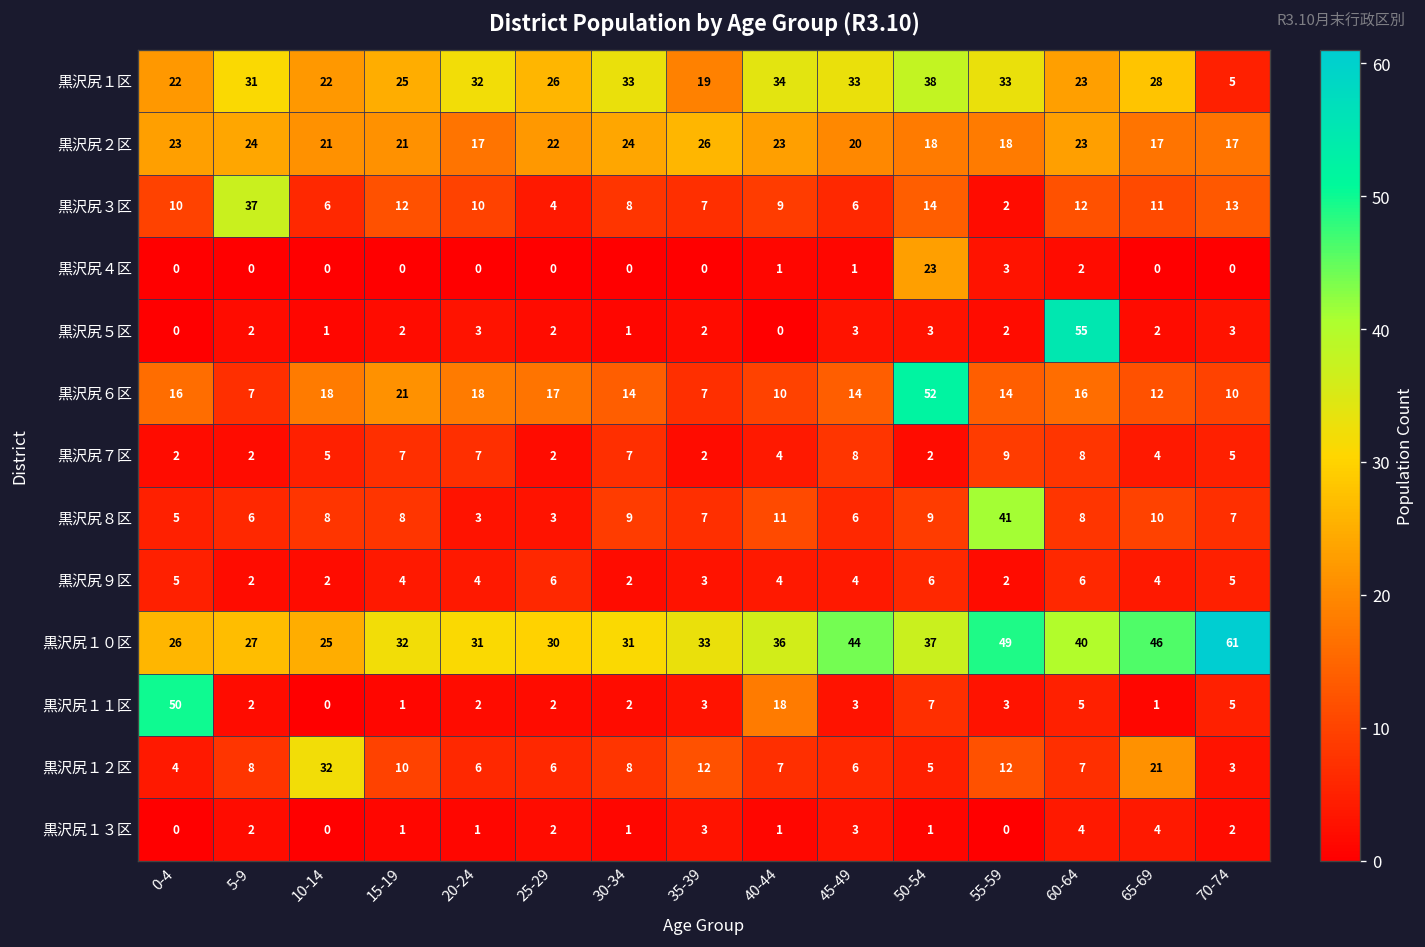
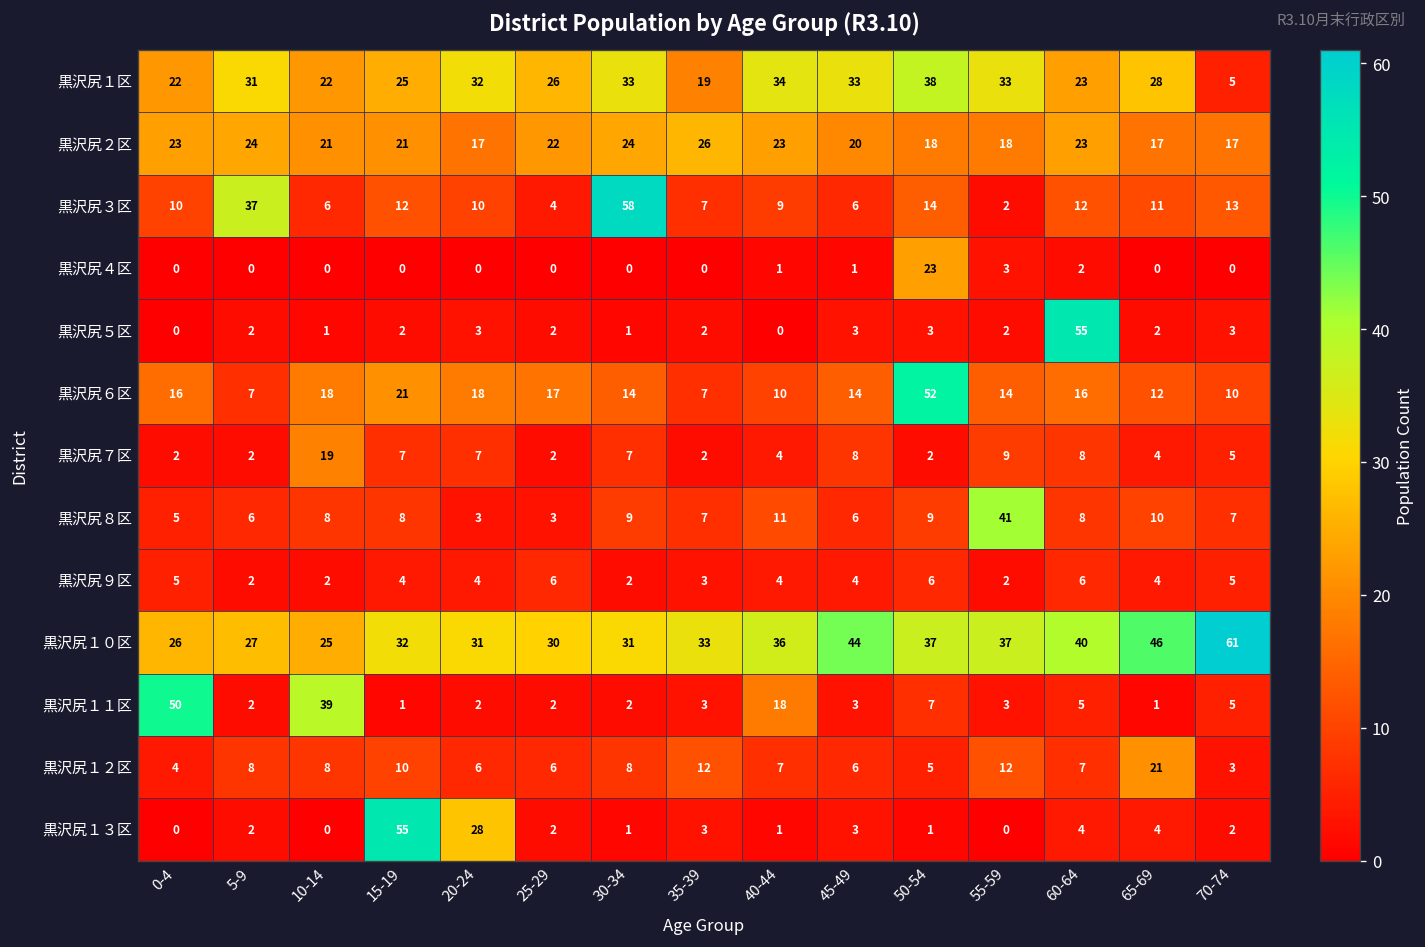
  {
    "黒沢尻１区": {
      "0-4": 22,
      "5-9": 31,
      "10-14": 22,
      "15-19": 25,
      "20-24": 32,
      "25-29": 26,
      "30-34": 33,
      "35-39": 19,
      "40-44": 34,
      "45-49": 33,
      "50-54": 38,
      "55-59": 33,
      "60-64": 23,
      "65-69": 28,
      "70-74": 5
    },
    "黒沢尻２区": {
      "0-4": 23,
      "5-9": 24,
      "10-14": 21,
      "15-19": 21,
      "20-24": 17,
      "25-29": 22,
      "30-34": 24,
      "35-39": 26,
      "40-44": 23,
      "45-49": 20,
      "50-54": 18,
      "55-59": 18,
      "60-64": 23,
      "65-69": 17,
      "70-74": 17
    },
    "黒沢尻３区": {
      "0-4": 10,
      "5-9": 37,
      "10-14": 6,
      "15-19": 12,
      "20-24": 10,
      "25-29": 4,
-     "30-34": 8,
+     "30-34": 58,
      "35-39": 7,
      "40-44": 9,
      "45-49": 6,
      "50-54": 14,
      "55-59": 2,
      "60-64": 12,
      "65-69": 11,
      "70-74": 13
    },
    "黒沢尻４区": {
      "0-4": 0,
      "5-9": 0,
      "10-14": 0,
      "15-19": 0,
      "20-24": 0,
      "25-29": 0,
      "30-34": 0,
      "35-39": 0,
      "40-44": 1,
      "45-49": 1,
      "50-54": 23,
      "55-59": 3,
      "60-64": 2,
      "65-69": 0,
      "70-74": 0
    },
    "黒沢尻５区": {
      "0-4": 0,
      "5-9": 2,
      "10-14": 1,
      "15-19": 2,
      "20-24": 3,
      "25-29": 2,
      "30-34": 1,
      "35-39": 2,
      "40-44": 0,
      "45-49": 3,
      "50-54": 3,
      "55-59": 2,
      "60-64": 55,
      "65-69": 2,
      "70-74": 3
    },
    "黒沢尻６区": {
      "0-4": 16,
      "5-9": 7,
      "10-14": 18,
      "15-19": 21,
      "20-24": 18,
      "25-29": 17,
      "30-34": 14,
      "35-39": 7,
      "40-44": 10,
      "45-49": 14,
      "50-54": 52,
      "55-59": 14,
      "60-64": 16,
      "65-69": 12,
      "70-74": 10
    },
    "黒沢尻７区": {
      "0-4": 2,
      "5-9": 2,
-     "10-14": 5,
+     "10-14": 19,
      "15-19": 7,
      "20-24": 7,
      "25-29": 2,
      "30-34": 7,
      "35-39": 2,
      "40-44": 4,
      "45-49": 8,
      "50-54": 2,
      "55-59": 9,
      "60-64": 8,
      "65-69": 4,
      "70-74": 5
    },
    "黒沢尻８区": {
      "0-4": 5,
      "5-9": 6,
      "10-14": 8,
      "15-19": 8,
      "20-24": 3,
      "25-29": 3,
      "30-34": 9,
      "35-39": 7,
      "40-44": 11,
      "45-49": 6,
      "50-54": 9,
      "55-59": 41,
      "60-64": 8,
      "65-69": 10,
      "70-74": 7
    },
    "黒沢尻９区": {
      "0-4": 5,
      "5-9": 2,
      "10-14": 2,
      "15-19": 4,
      "20-24": 4,
      "25-29": 6,
      "30-34": 2,
      "35-39": 3,
      "40-44": 4,
      "45-49": 4,
      "50-54": 6,
      "55-59": 2,
      "60-64": 6,
      "65-69": 4,
      "70-74": 5
    },
    "黒沢尻１０区": {
      "0-4": 26,
      "5-9": 27,
      "10-14": 25,
      "15-19": 32,
      "20-24": 31,
      "25-29": 30,
      "30-34": 31,
      "35-39": 33,
      "40-44": 36,
      "45-49": 44,
      "50-54": 37,
-     "55-59": 49,
+     "55-59": 37,
      "60-64": 40,
      "65-69": 46,
      "70-74": 61
    },
    "黒沢尻１１区": {
      "0-4": 50,
      "5-9": 2,
-     "10-14": 0,
+     "10-14": 39,
      "15-19": 1,
      "20-24": 2,
      "25-29": 2,
      "30-34": 2,
      "35-39": 3,
      "40-44": 18,
      "45-49": 3,
      "50-54": 7,
      "55-59": 3,
      "60-64": 5,
      "65-69": 1,
      "70-74": 5
    },
    "黒沢尻１２区": {
      "0-4": 4,
      "5-9": 8,
-     "10-14": 32,
+     "10-14": 8,
      "15-19": 10,
      "20-24": 6,
      "25-29": 6,
      "30-34": 8,
      "35-39": 12,
      "40-44": 7,
      "45-49": 6,
      "50-54": 5,
      "55-59": 12,
      "60-64": 7,
      "65-69": 21,
      "70-74": 3
    },
    "黒沢尻１３区": {
      "0-4": 0,
      "5-9": 2,
      "10-14": 0,
-     "15-19": 1,
-     "20-24": 1,
+     "15-19": 55,
+     "20-24": 28,
      "25-29": 2,
      "30-34": 1,
      "35-39": 3,
      "40-44": 1,
      "45-49": 3,
      "50-54": 1,
      "55-59": 0,
      "60-64": 4,
      "65-69": 4,
      "70-74": 2
    }
  }
